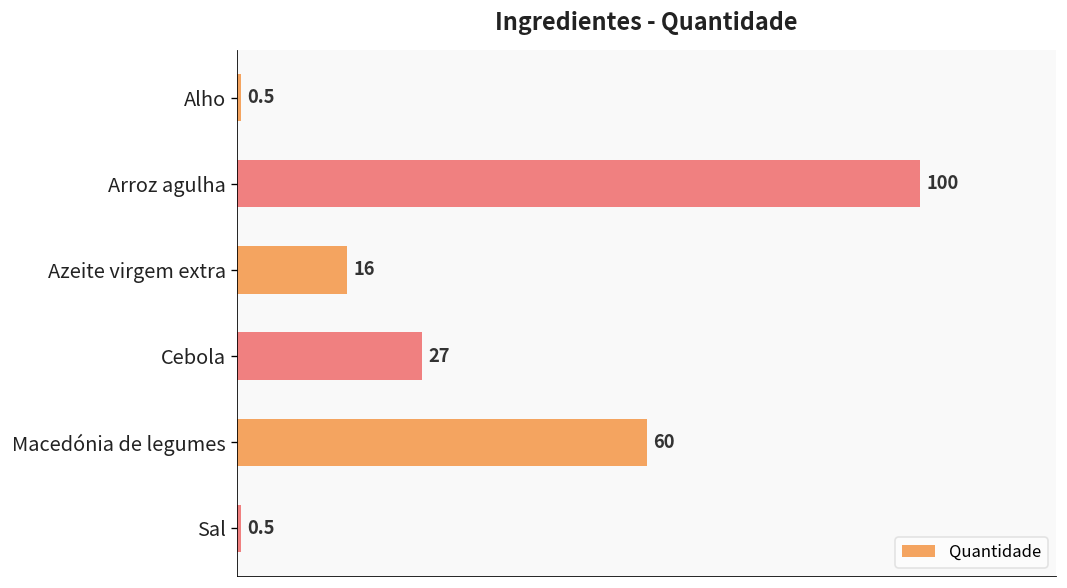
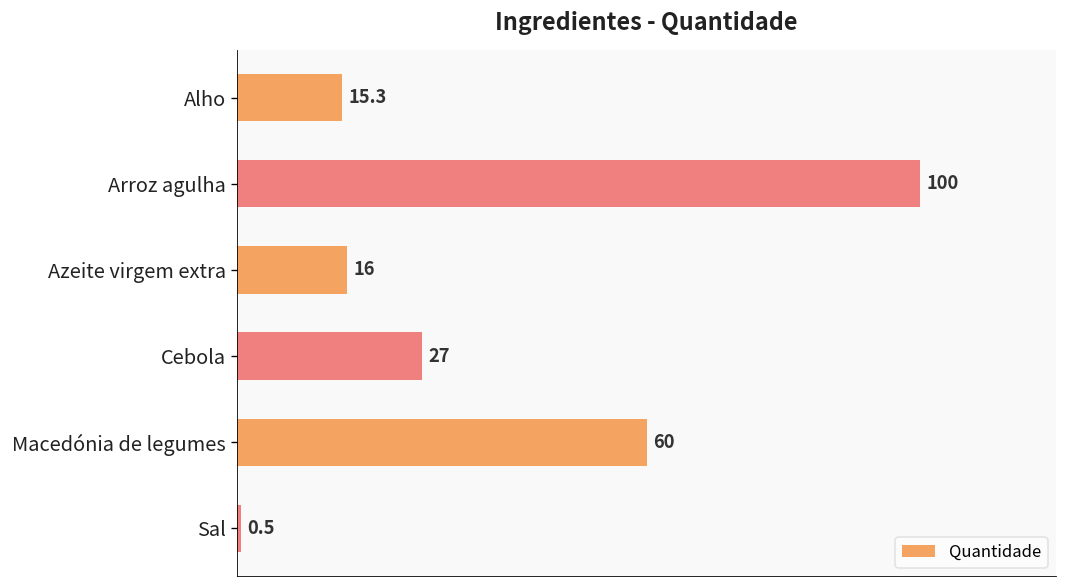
  {
-   "Alho": 0.5,
+   "Alho": 15.3,
    "Arroz agulha": 100,
    "Azeite virgem extra": 16,
    "Cebola": 27,
    "Macedónia de legumes": 60,
    "Sal": 0.5
  }
